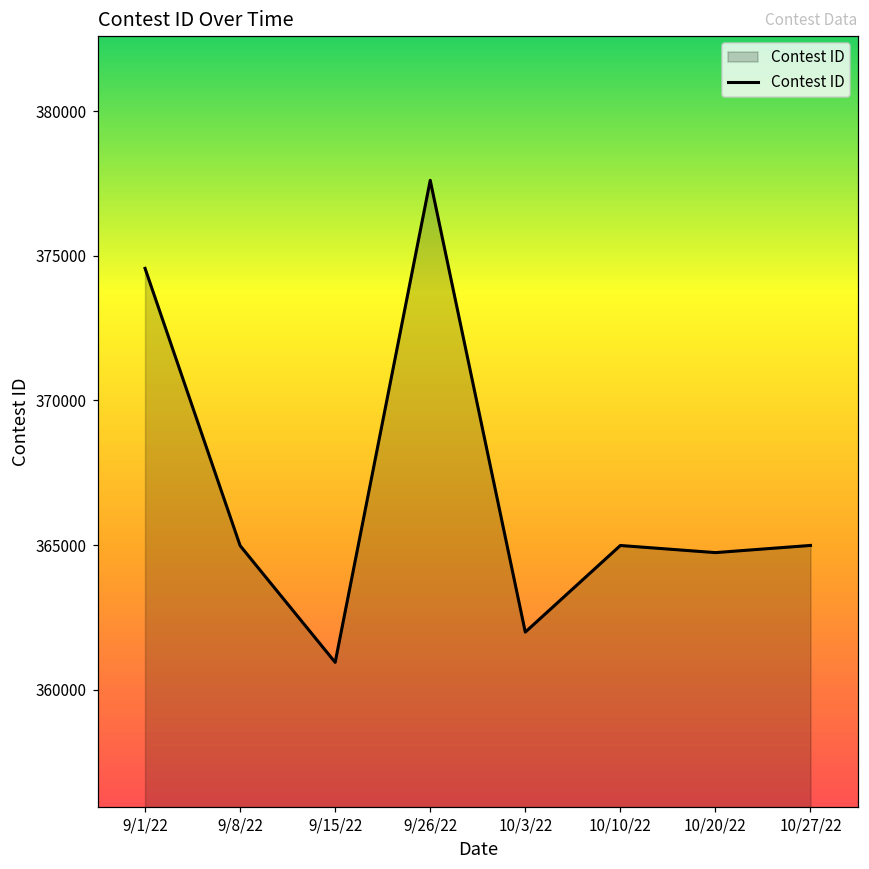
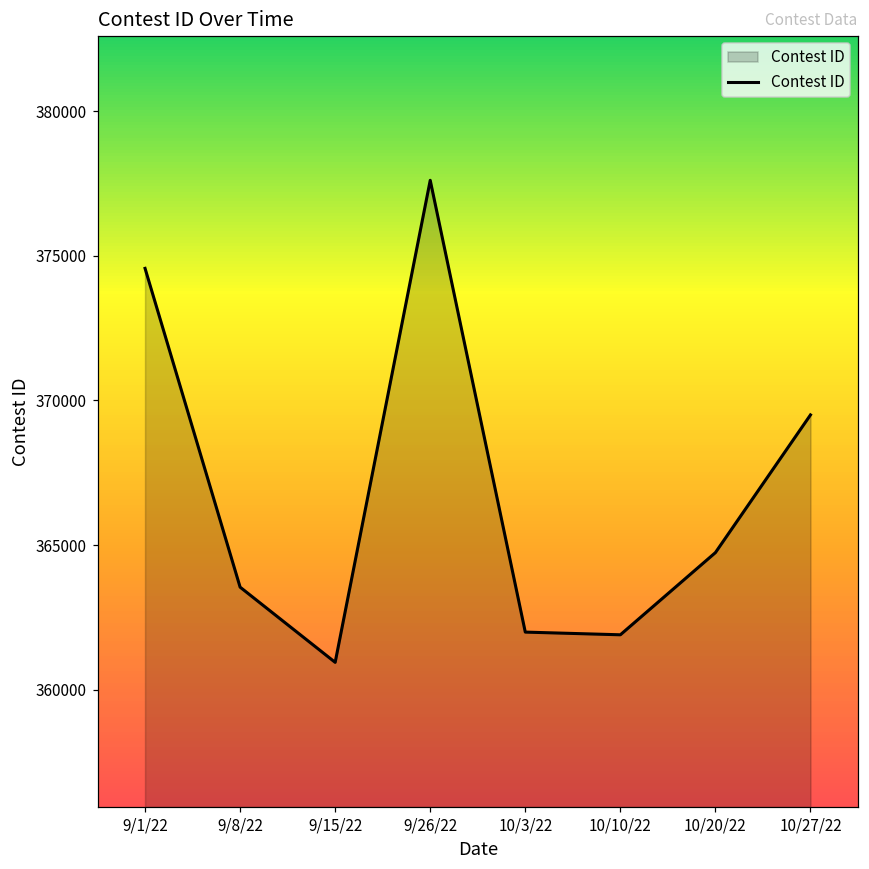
  {
    "9/1/22": 374600,
-   "9/8/22": 365000,
+   "9/8/22": 363600,
    "9/15/22": 361000,
    "9/26/22": 377600,
    "10/3/22": 362000,
-   "10/10/22": 365000,
+   "10/10/22": 361900,
    "10/20/22": 364700,
-   "10/27/22": 365000
+   "10/27/22": 369500
  }
